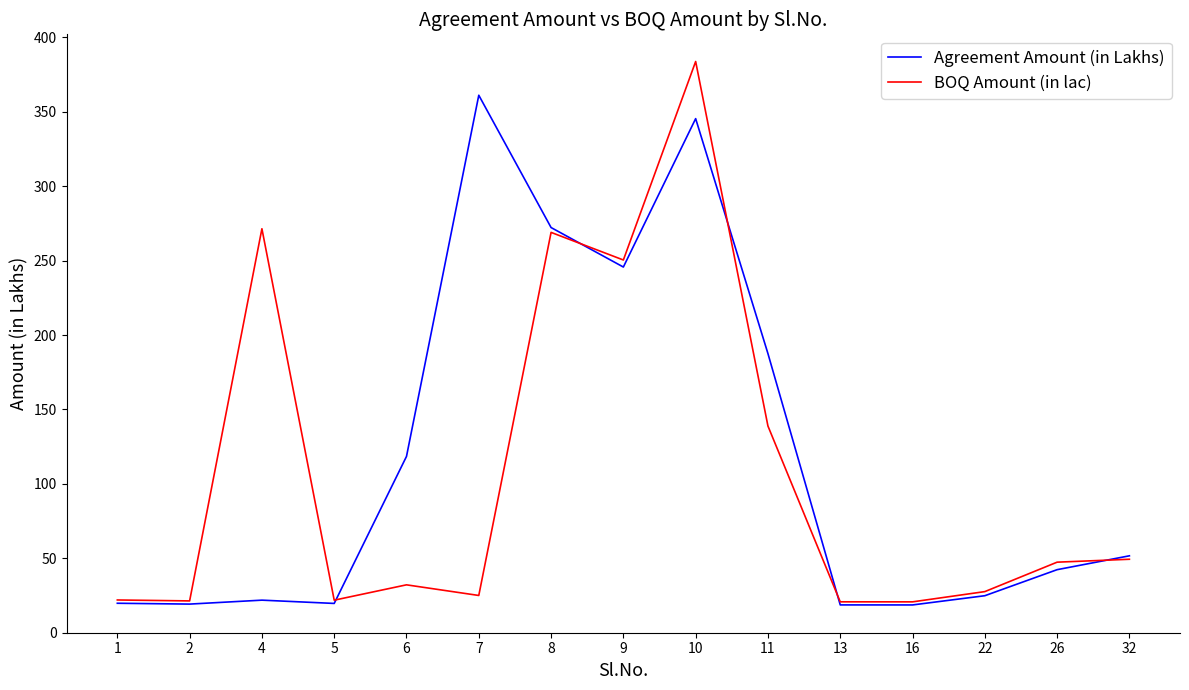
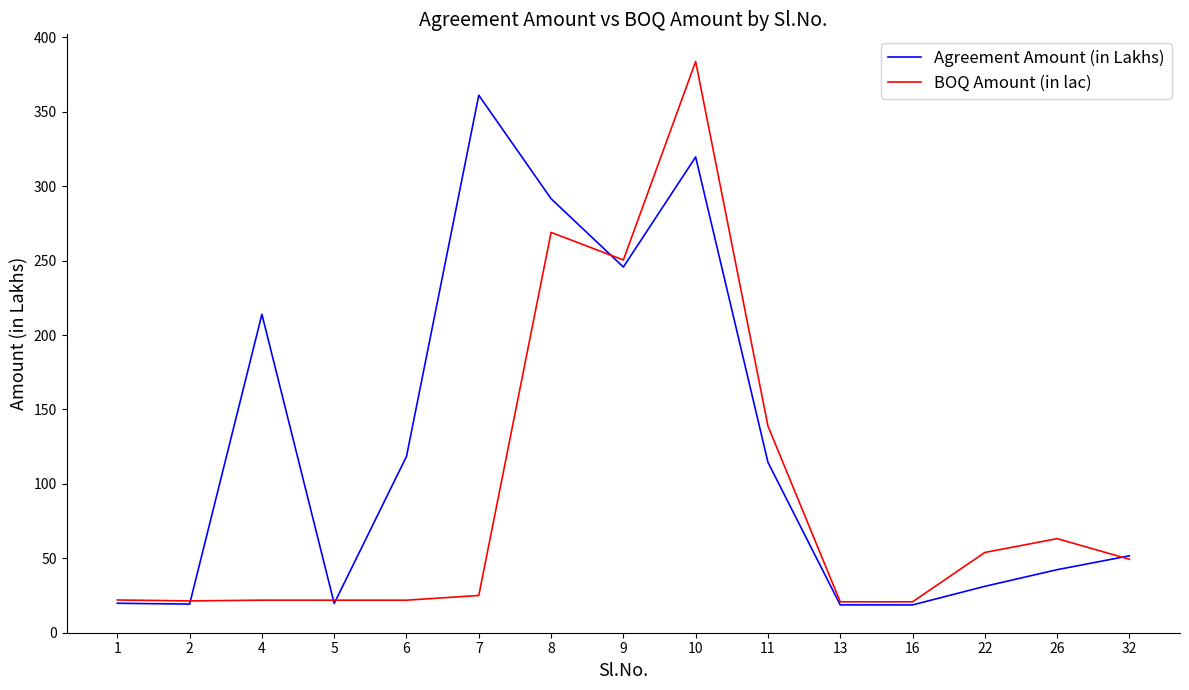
  {
    "Agreement Amount (in Lakhs)": {
      "1": 20,
      "2": 19,
-     "4": 22,
+     "4": 214,
      "5": 20,
      "6": 118,
      "7": 361,
-     "8": 272,
+     "8": 292,
      "9": 246,
-     "10": 345,
-     "11": 188,
+     "10": 320,
+     "11": 114,
      "13": 19,
      "16": 19,
-     "22": 25,
+     "22": 31,
      "26": 42,
      "32": 52
    },
    "BOQ Amount (in lac)": {
      "1": 22,
      "2": 21,
-     "4": 271,
+     "4": 22,
      "5": 22,
-     "6": 32,
+     "6": 22,
      "7": 25,
      "8": 269,
      "9": 250,
      "10": 384,
      "11": 139,
      "13": 21,
      "16": 21,
-     "22": 28,
-     "26": 47,
+     "22": 54,
+     "26": 63,
      "32": 49
    }
  }
